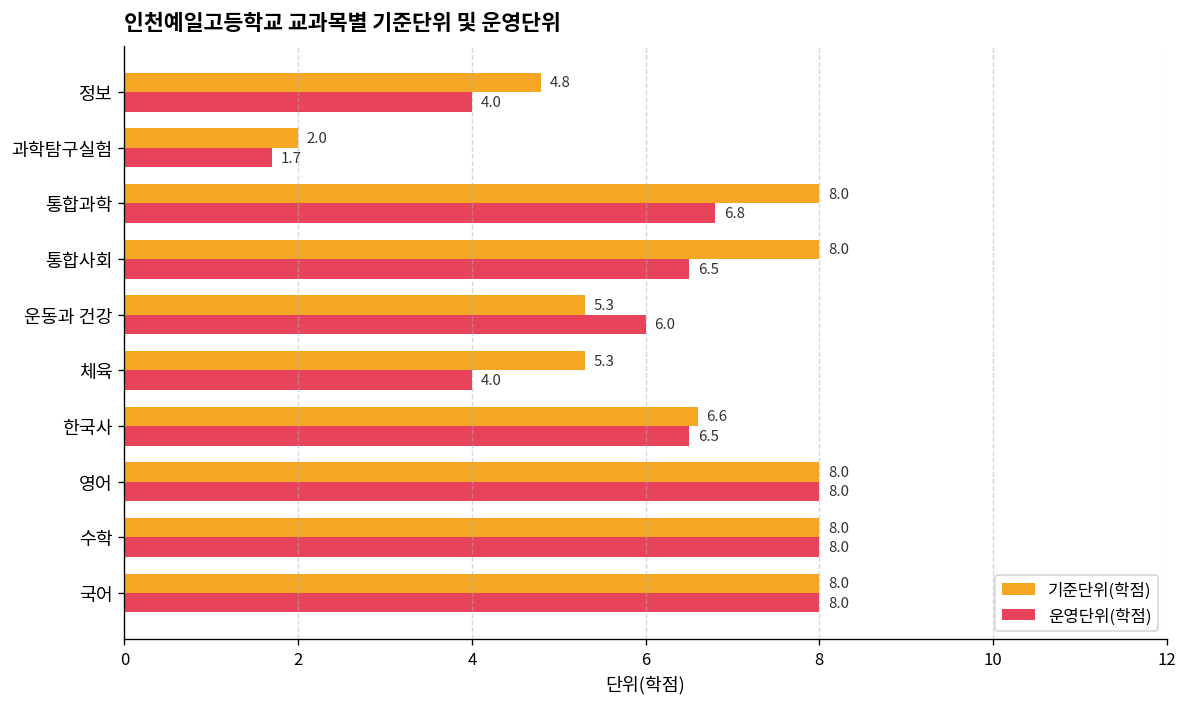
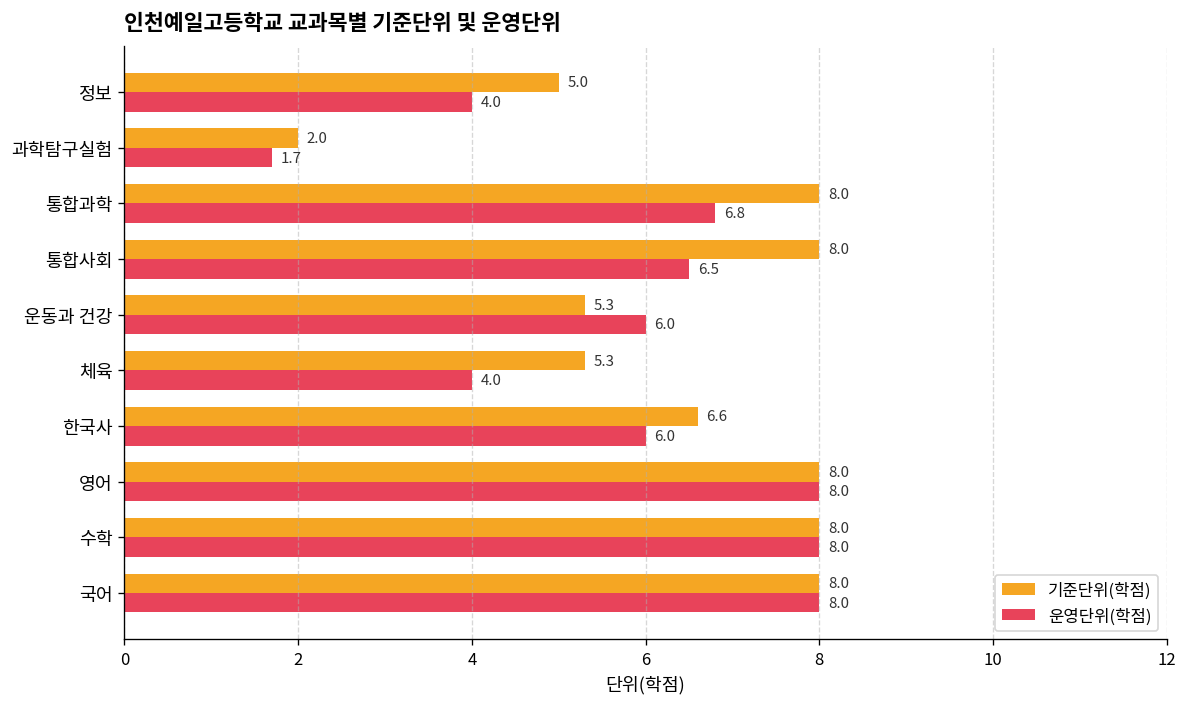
  {
    "기준단위(학점)": {
-     "정보": 4.8,
+     "정보": 5.0,
      "과학탐구실험": 2.0,
      "통합과학": 8.0,
      "통합사회": 8.0,
      "운동과 건강": 5.3,
      "체육": 5.3,
      "한국사": 6.6,
      "영어": 8.0,
      "수학": 8.0,
      "국어": 8.0
    },
    "운영단위(학점)": {
      "정보": 4.0,
      "과학탐구실험": 1.7,
      "통합과학": 6.8,
      "통합사회": 6.5,
      "운동과 건강": 6.0,
      "체육": 4.0,
-     "한국사": 6.5,
+     "한국사": 6.0,
      "영어": 8.0,
      "수학": 8.0,
      "국어": 8.0
    }
  }
